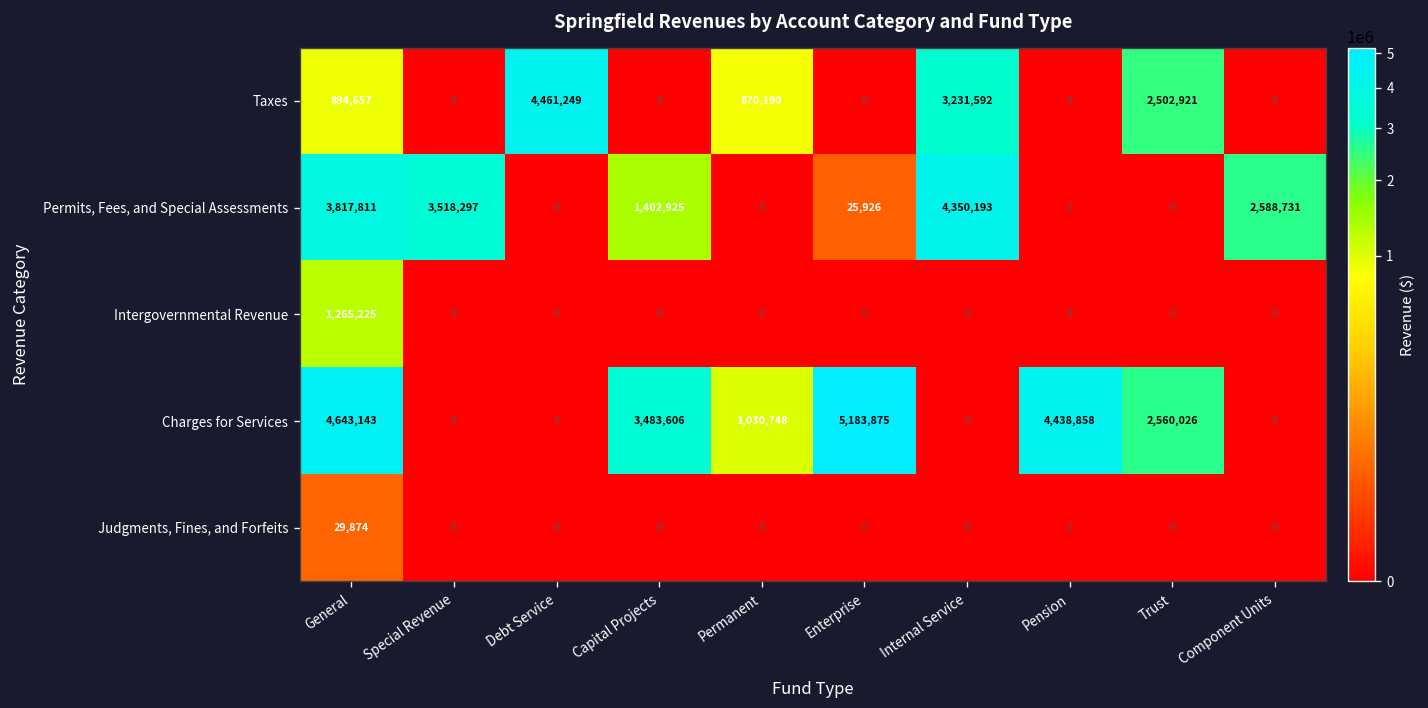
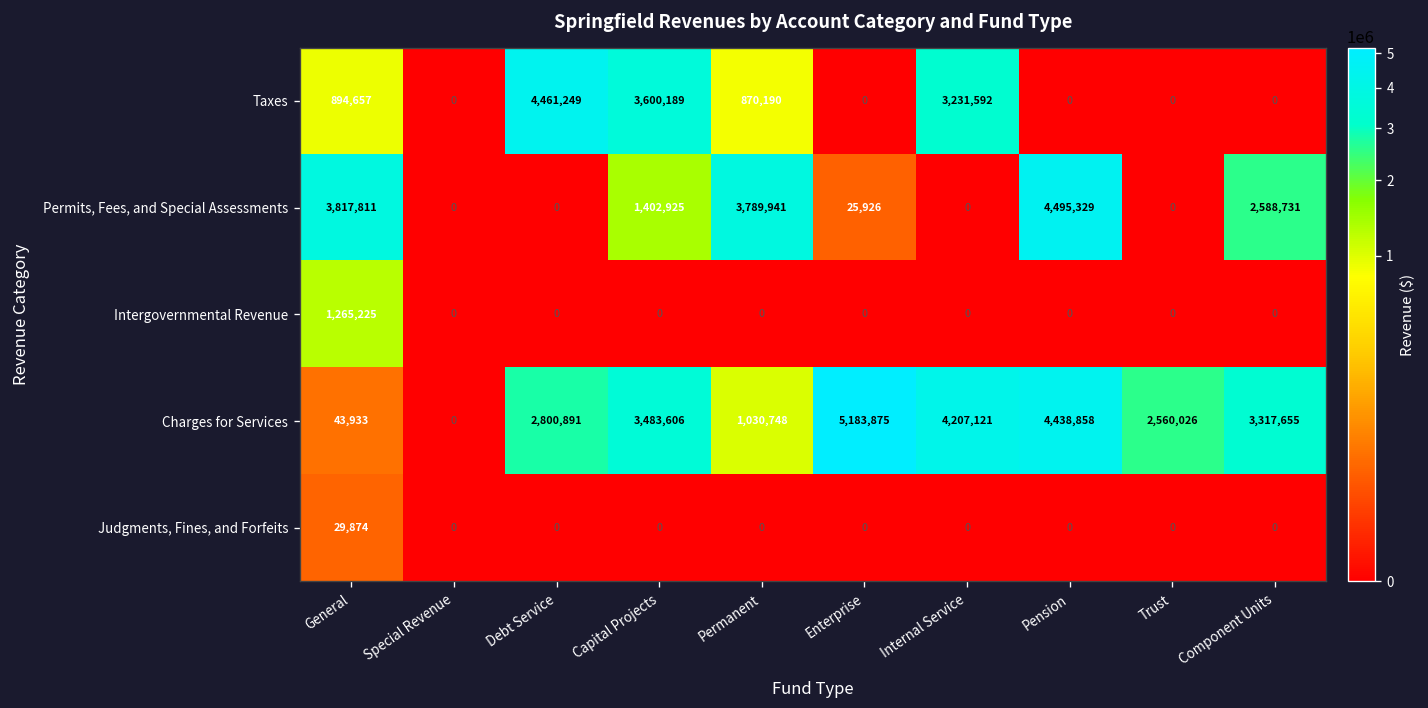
  {
    "Taxes": {
      "General": "894,657",
      "Special Revenue": "0",
      "Debt Service": "4,461,249",
-     "Capital Projects": "0",
+     "Capital Projects": "3,600,189",
      "Permanent": "870,190",
      "Enterprise": "0",
      "Internal Service": "3,231,592",
      "Pension": "0",
-     "Trust": "2,502,921",
+     "Trust": "0",
      "Component Units": "0"
    },
    "Permits, Fees, and Special Assessments": {
      "General": "3,817,811",
-     "Special Revenue": "3,518,297",
+     "Special Revenue": "0",
      "Debt Service": "0",
      "Capital Projects": "1,402,925",
-     "Permanent": "0",
+     "Permanent": "3,789,941",
      "Enterprise": "25,926",
-     "Internal Service": "4,350,193",
-     "Pension": "0",
+     "Internal Service": "0",
+     "Pension": "4,495,329",
      "Trust": "0",
      "Component Units": "2,588,731"
    },
    "Intergovernmental Revenue": {
      "General": "1,265,225",
      "Special Revenue": "0",
      "Debt Service": "0",
      "Capital Projects": "0",
      "Permanent": "0",
      "Enterprise": "0",
      "Internal Service": "0",
      "Pension": "0",
      "Trust": "0",
      "Component Units": "0"
    },
    "Charges for Services": {
-     "General": "4,643,143",
+     "General": "43,933",
      "Special Revenue": "0",
-     "Debt Service": "0",
+     "Debt Service": "2,800,891",
      "Capital Projects": "3,483,606",
      "Permanent": "1,030,748",
      "Enterprise": "5,183,875",
-     "Internal Service": "0",
+     "Internal Service": "4,207,121",
      "Pension": "4,438,858",
      "Trust": "2,560,026",
-     "Component Units": "0"
+     "Component Units": "3,317,655"
    },
    "Judgments, Fines, and Forfeits": {
      "General": "29,874",
      "Special Revenue": "0",
      "Debt Service": "0",
      "Capital Projects": "0",
      "Permanent": "0",
      "Enterprise": "0",
      "Internal Service": "0",
      "Pension": "0",
      "Trust": "0",
      "Component Units": "0"
    }
  }
